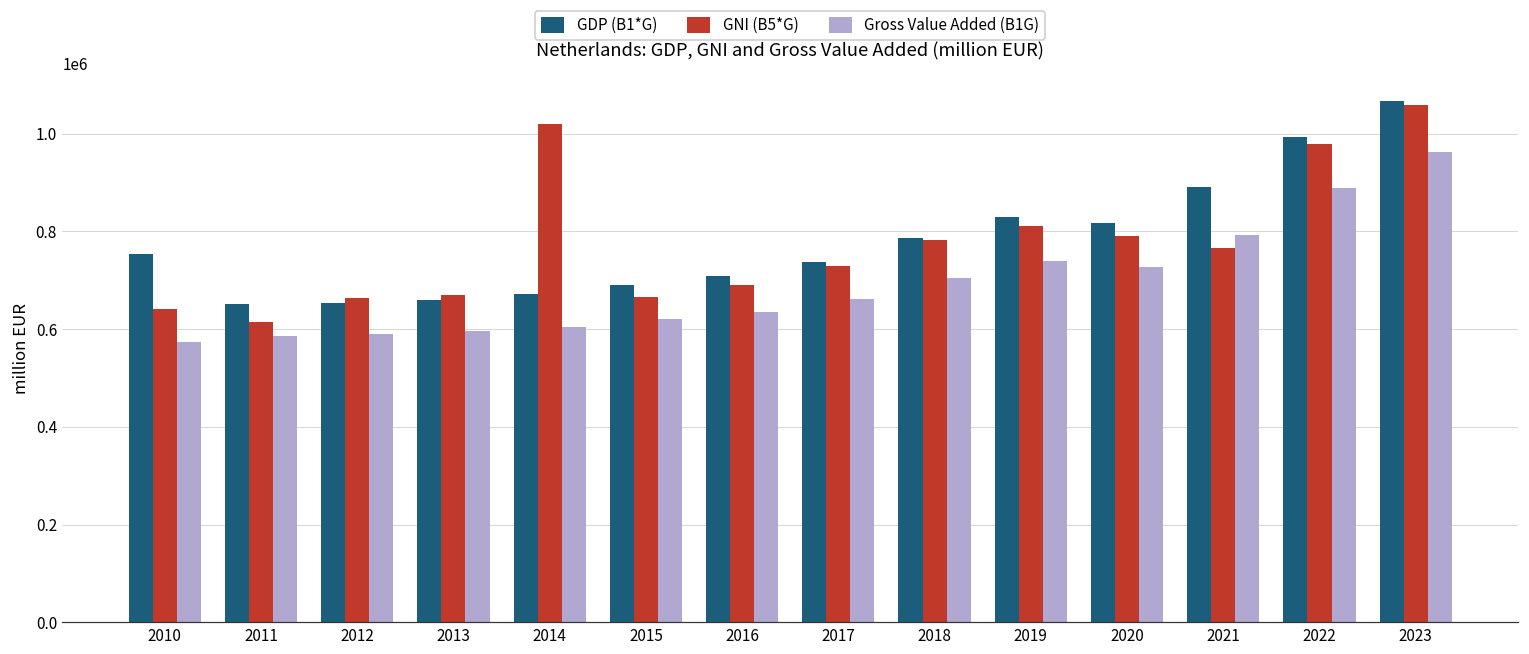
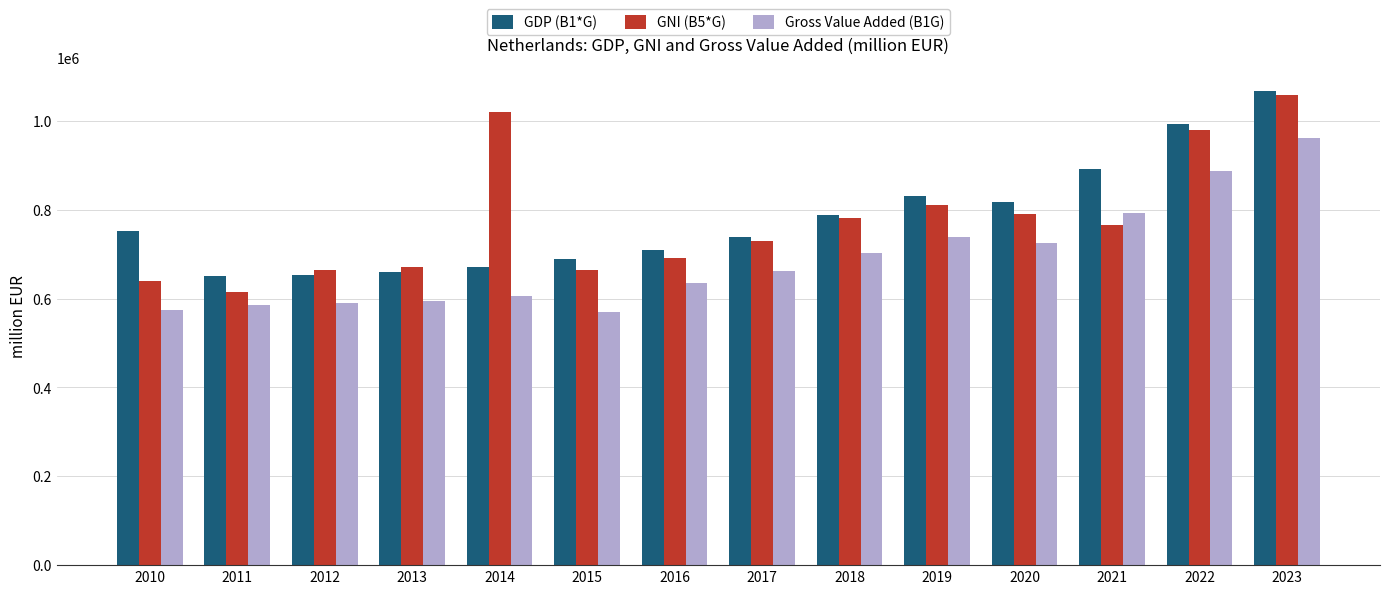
  {
    "GDP (B1*G)": {
      "2010": 750000,
      "2011": 650000,
      "2012": 650000,
      "2013": 660000,
      "2014": 670000,
      "2015": 690000,
      "2016": 710000,
      "2017": 740000,
      "2018": 790000,
      "2019": 830000,
      "2020": 820000,
      "2021": 890000,
      "2022": 990000,
      "2023": 1070000
    },
    "GNI (B5*G)": {
      "2010": 640000,
      "2011": 620000,
      "2012": 660000,
      "2013": 670000,
      "2014": 1020000,
      "2015": 660000,
      "2016": 690000,
      "2017": 730000,
      "2018": 780000,
      "2019": 810000,
      "2020": 790000,
      "2021": 770000,
      "2022": 980000,
      "2023": 1060000
    },
    "Gross Value Added (B1G)": {
      "2010": 570000,
      "2011": 590000,
      "2012": 590000,
      "2013": 600000,
      "2014": 600000,
-     "2015": 620000,
+     "2015": 570000,
      "2016": 630000,
      "2017": 660000,
      "2018": 700000,
      "2019": 740000,
      "2020": 730000,
      "2021": 790000,
      "2022": 890000,
      "2023": 960000
    }
  }
